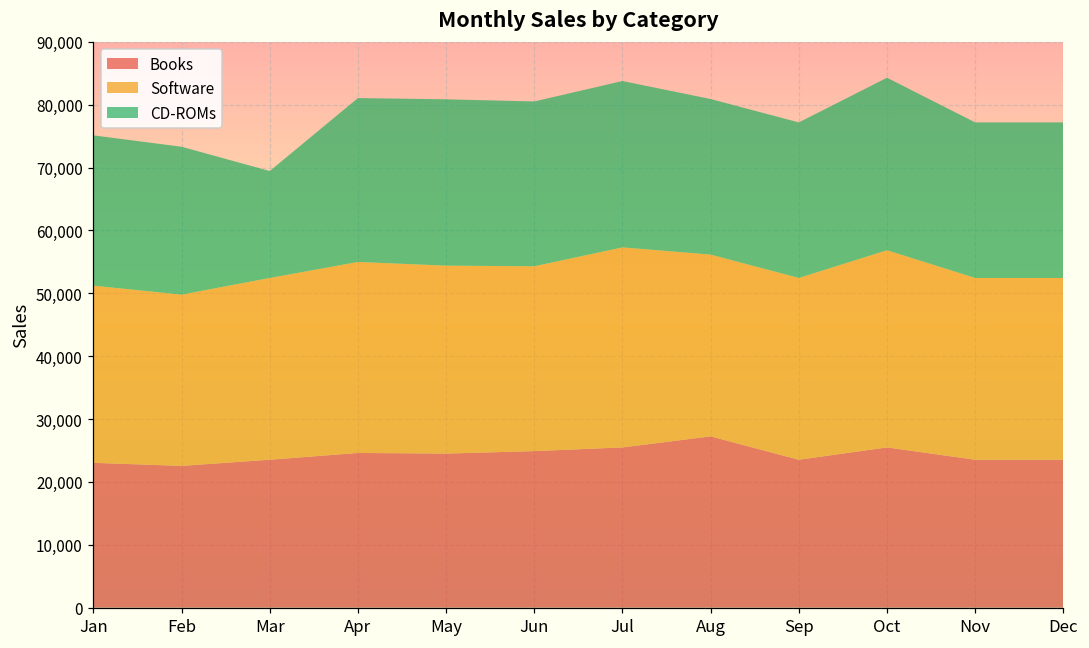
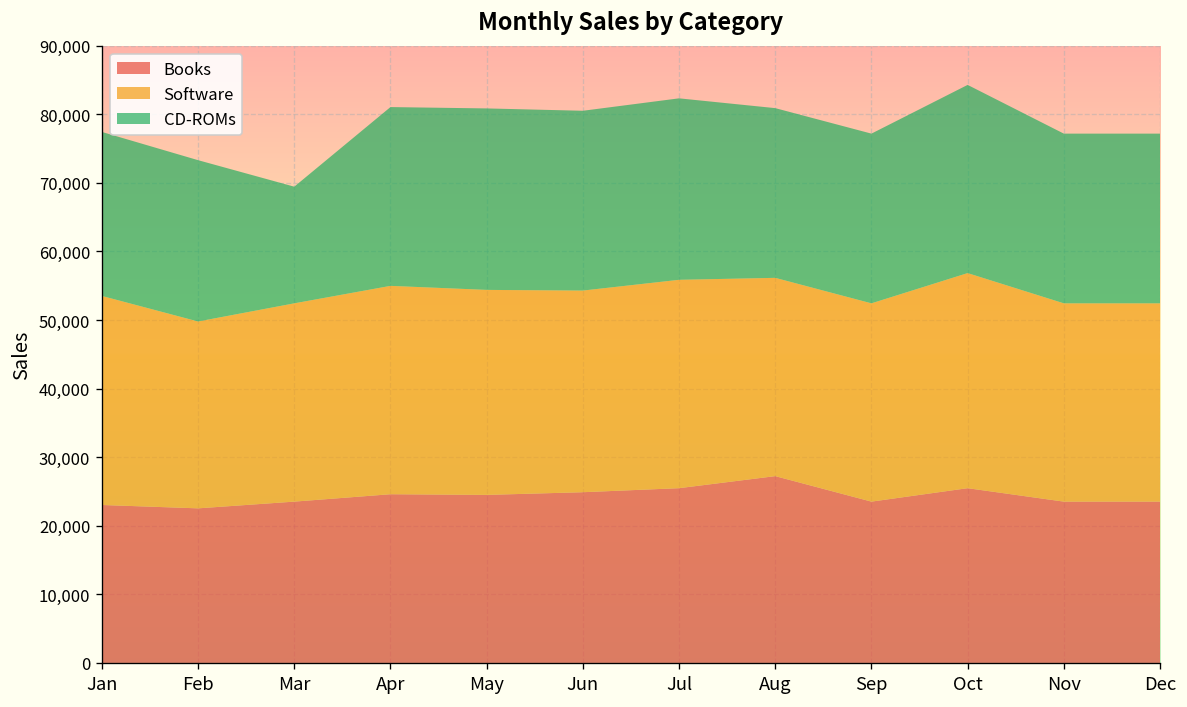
  {
    "Books": {
      "Jan": "23,000",
      "Feb": "23,000",
      "Mar": "24,000",
      "Apr": "25,000",
      "May": "25,000",
      "Jun": "25,000",
      "Jul": "25,000",
      "Aug": "27,000",
      "Sep": "24,000",
      "Oct": "25,000",
      "Nov": "24,000",
      "Dec": "24,000"
    },
    "Software": {
-     "Jan": "28,000",
+     "Jan": "30,000",
      "Feb": "27,000",
      "Mar": "29,000",
      "Apr": "30,000",
      "May": "30,000",
      "Jun": "29,000",
-     "Jul": "32,000",
+     "Jul": "30,000",
      "Aug": "29,000",
      "Sep": "29,000",
      "Oct": "31,000",
      "Nov": "29,000",
      "Dec": "29,000"
    },
    "CD-ROMs": {
      "Jan": "24,000",
      "Feb": "24,000",
      "Mar": "17,000",
      "Apr": "26,000",
      "May": "26,000",
      "Jun": "26,000",
      "Jul": "26,000",
      "Aug": "25,000",
      "Sep": "25,000",
      "Oct": "27,000",
      "Nov": "25,000",
      "Dec": "25,000"
    }
  }
